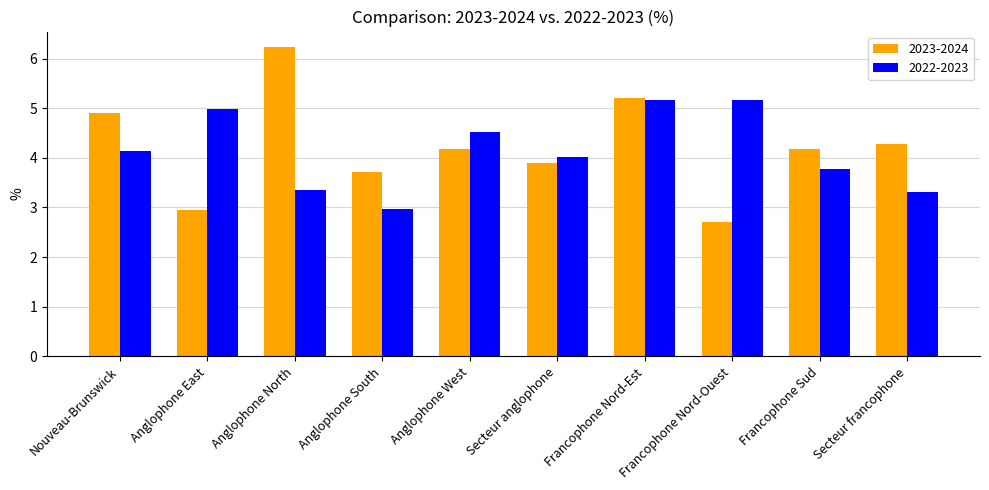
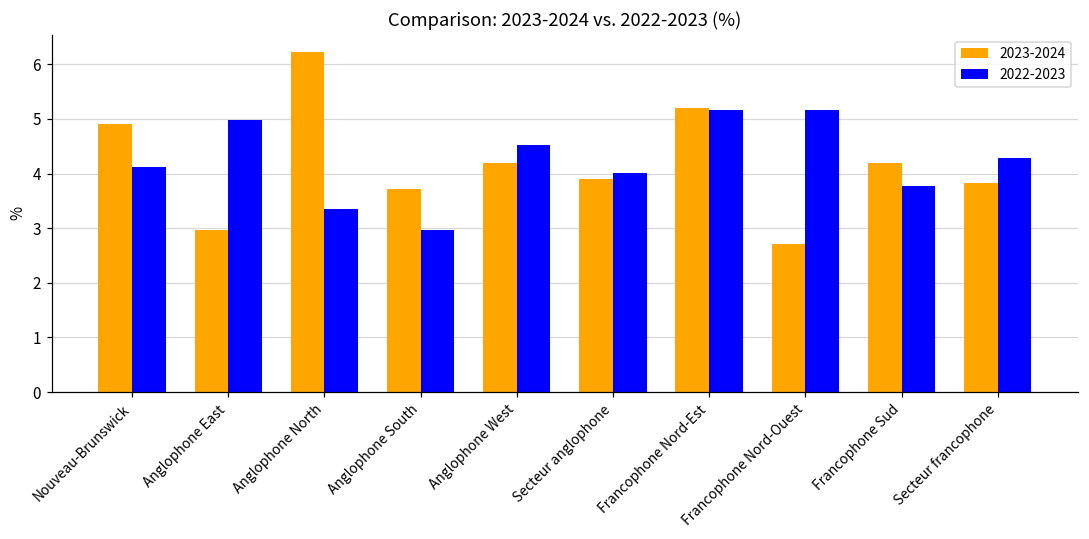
  {
    "2023-2024": {
      "Nouveau-Brunswick": 4.9,
      "Anglophone East": 3.0,
      "Anglophone North": 6.2,
      "Anglophone South": 3.7,
      "Anglophone West": 4.2,
      "Secteur anglophone": 3.9,
      "Francophone Nord-Est": 5.2,
      "Francophone Nord-Ouest": 2.7,
      "Francophone Sud": 4.2,
-     "Secteur francophone": 4.3
+     "Secteur francophone": 3.8
    },
    "2022-2023": {
      "Nouveau-Brunswick": 4.1,
      "Anglophone East": 5.0,
      "Anglophone North": 3.3,
      "Anglophone South": 3.0,
      "Anglophone West": 4.5,
      "Secteur anglophone": 4.0,
      "Francophone Nord-Est": 5.2,
      "Francophone Nord-Ouest": 5.2,
      "Francophone Sud": 3.8,
-     "Secteur francophone": 3.3
+     "Secteur francophone": 4.3
    }
  }
